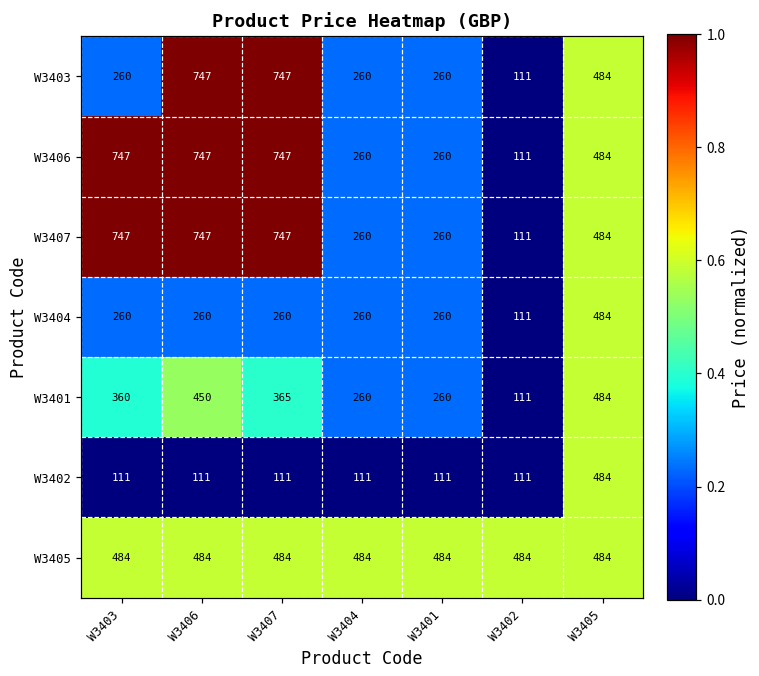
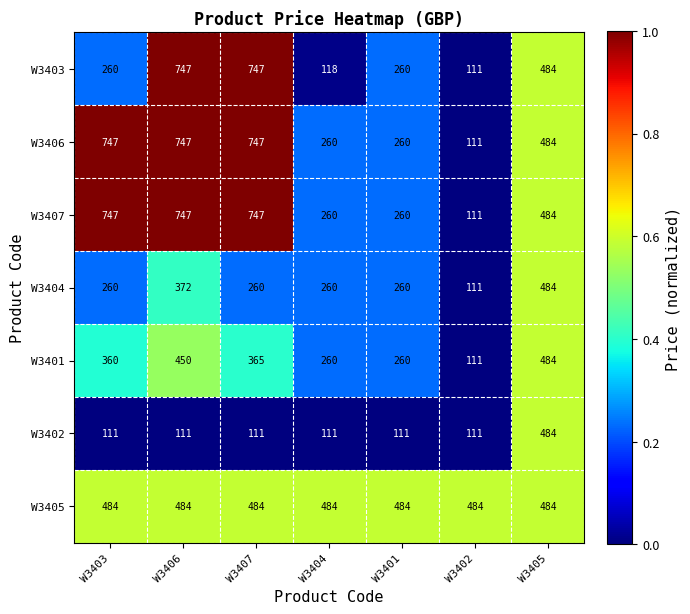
  {
    "W3403": {
      "W3403": 260,
      "W3406": 747,
      "W3407": 747,
-     "W3404": 260,
+     "W3404": 118,
      "W3401": 260,
      "W3402": 111,
      "W3405": 484
    },
    "W3406": {
      "W3403": 747,
      "W3406": 747,
      "W3407": 747,
      "W3404": 260,
      "W3401": 260,
      "W3402": 111,
      "W3405": 484
    },
    "W3407": {
      "W3403": 747,
      "W3406": 747,
      "W3407": 747,
      "W3404": 260,
      "W3401": 260,
      "W3402": 111,
      "W3405": 484
    },
    "W3404": {
      "W3403": 260,
-     "W3406": 260,
+     "W3406": 372,
      "W3407": 260,
      "W3404": 260,
      "W3401": 260,
      "W3402": 111,
      "W3405": 484
    },
    "W3401": {
      "W3403": 360,
      "W3406": 450,
      "W3407": 365,
      "W3404": 260,
      "W3401": 260,
      "W3402": 111,
      "W3405": 484
    },
    "W3402": {
      "W3403": 111,
      "W3406": 111,
      "W3407": 111,
      "W3404": 111,
      "W3401": 111,
      "W3402": 111,
      "W3405": 484
    },
    "W3405": {
      "W3403": 484,
      "W3406": 484,
      "W3407": 484,
      "W3404": 484,
      "W3401": 484,
      "W3402": 484,
      "W3405": 484
    }
  }
